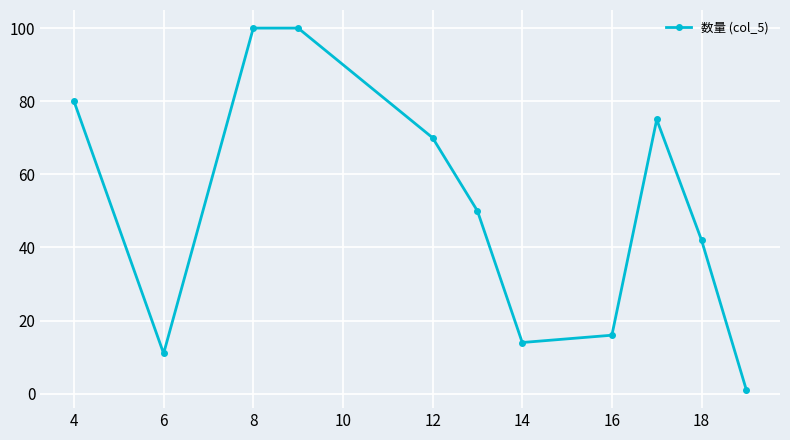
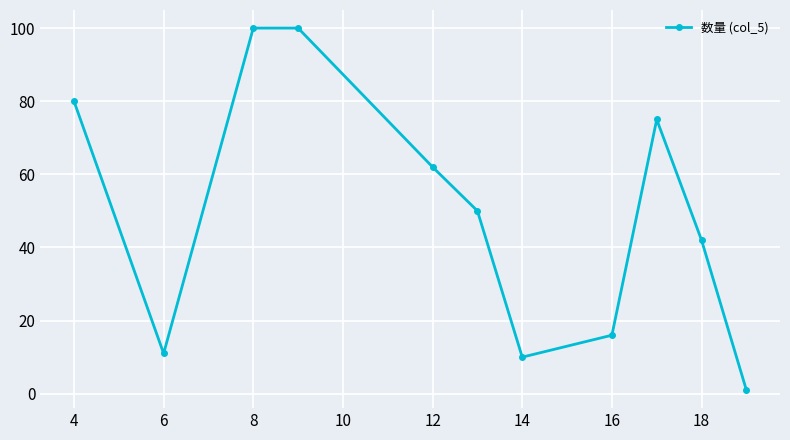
  {
    "4": 80,
    "6": 11,
    "8": 100,
-   "12": 70,
-   "14": 14,
+   "12": 62,
+   "14": 10,
    "16": 16,
    "18": 42
  }
